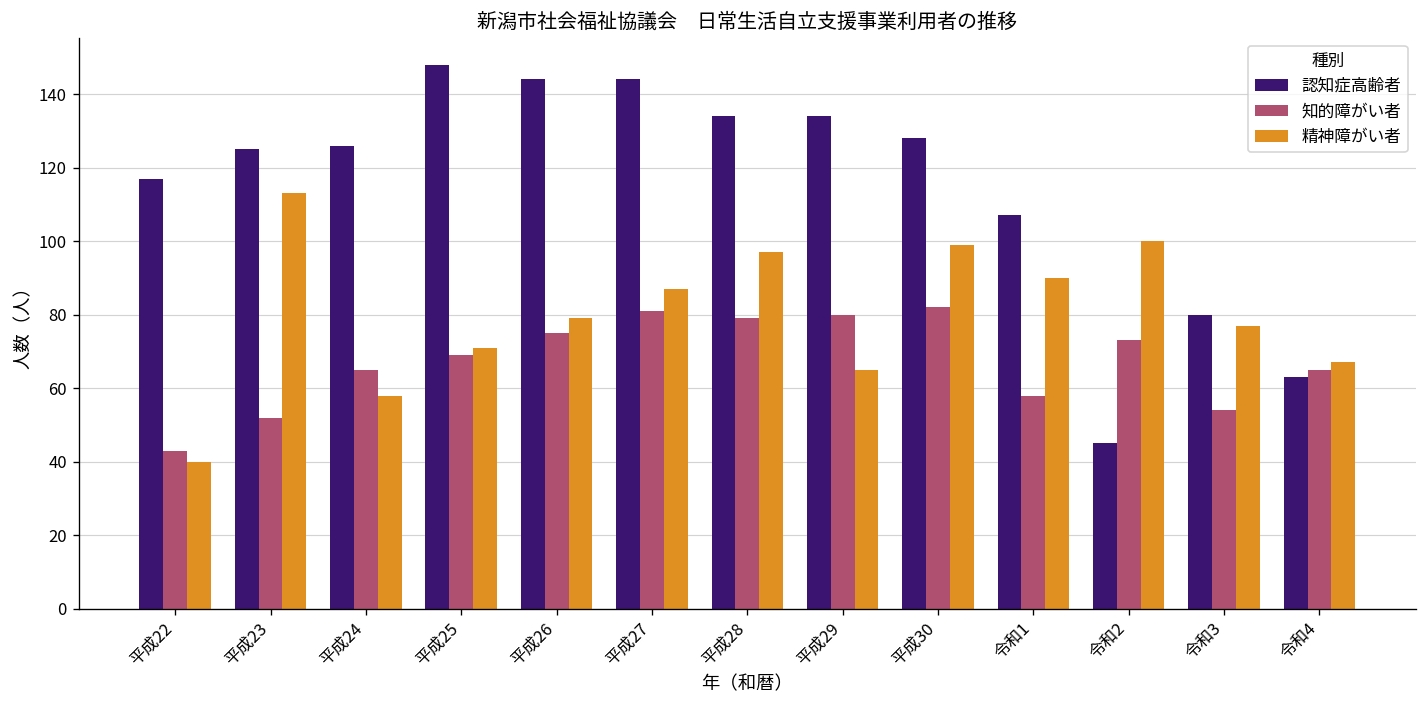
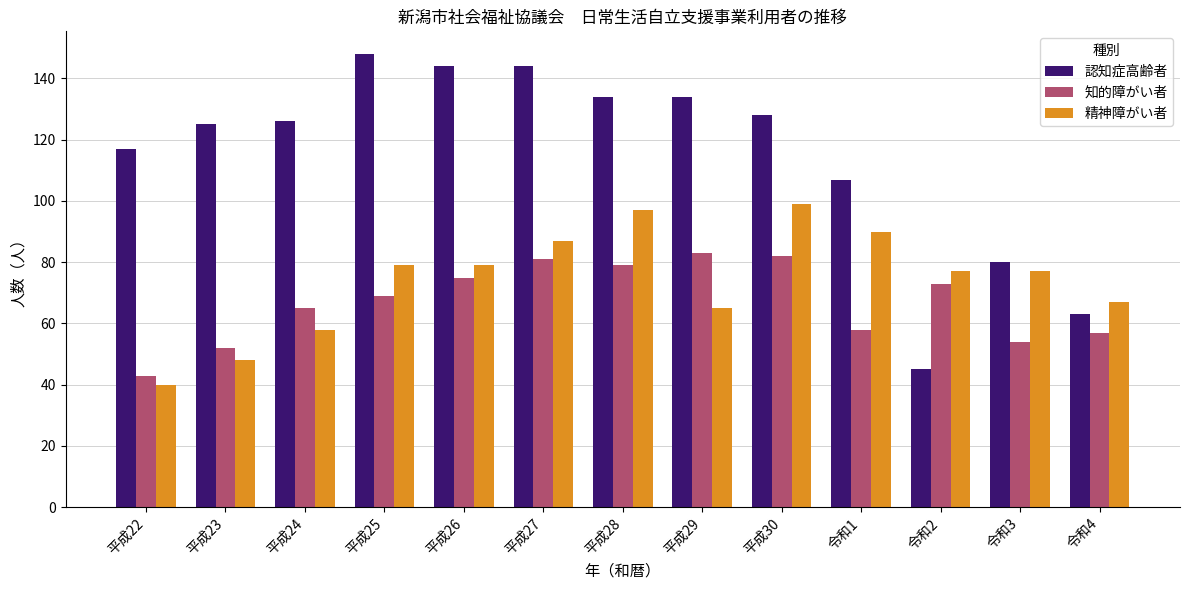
  {
    "認知症高齢者": {
      "平成22": 117,
      "平成23": 125,
      "平成24": 126,
      "平成25": 148,
      "平成26": 144,
      "平成27": 144,
      "平成28": 134,
      "平成29": 134,
      "平成30": 128,
      "令和1": 107,
      "令和2": 45,
      "令和3": 80,
      "令和4": 63
    },
    "知的障がい者": {
      "平成22": 43,
      "平成23": 52,
      "平成24": 65,
      "平成25": 69,
      "平成26": 75,
      "平成27": 81,
      "平成28": 79,
-     "平成29": 80,
+     "平成29": 83,
      "平成30": 82,
      "令和1": 58,
      "令和2": 73,
      "令和3": 54,
-     "令和4": 65
+     "令和4": 57
    },
    "精神障がい者": {
      "平成22": 40,
-     "平成23": 113,
+     "平成23": 48,
      "平成24": 58,
-     "平成25": 71,
+     "平成25": 79,
      "平成26": 79,
      "平成27": 87,
      "平成28": 97,
      "平成29": 65,
      "平成30": 99,
      "令和1": 90,
-     "令和2": 100,
+     "令和2": 77,
      "令和3": 77,
      "令和4": 67
    }
  }
